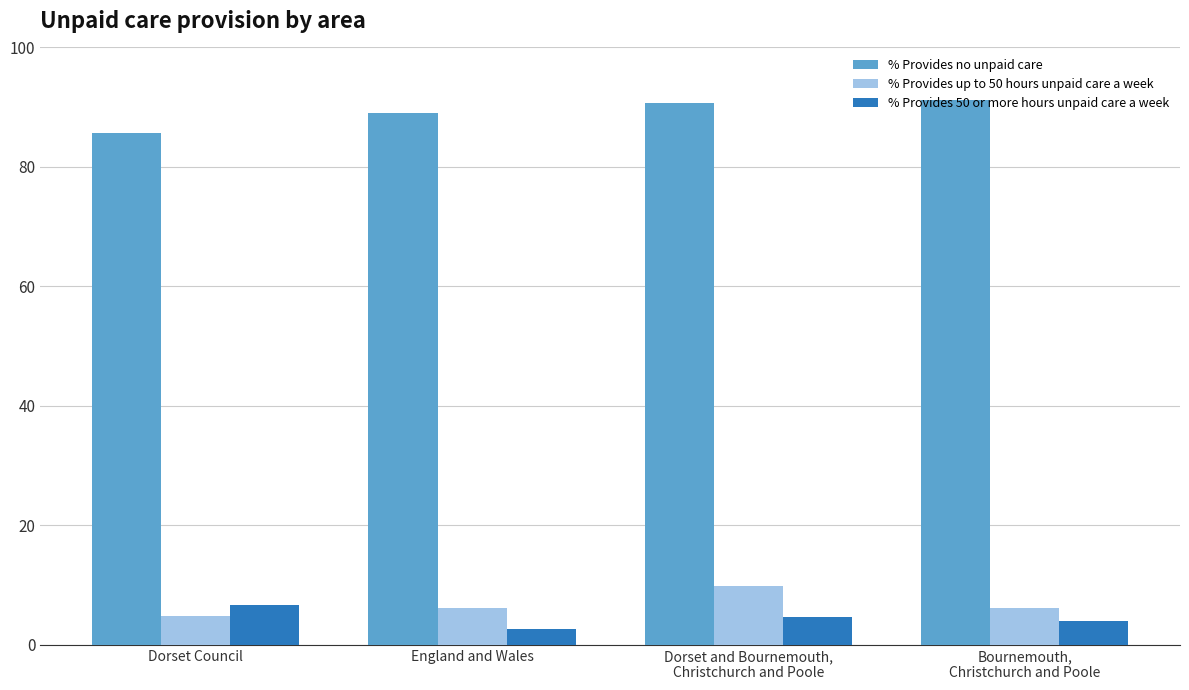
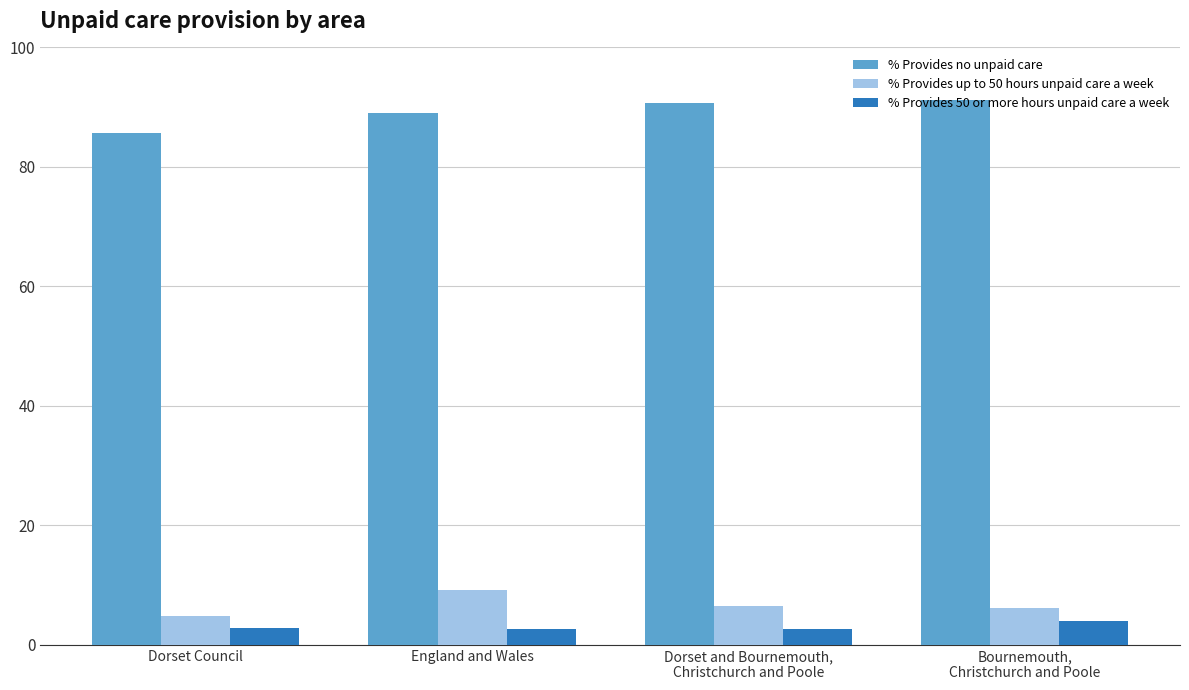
  {
    "% Provides no unpaid care": {
      "Dorset Council": 86,
      "England and Wales": 89,
      "Dorset and Bournemouth, Christchurch and Poole": 91,
      "Bournemouth, Christchurch and Poole": 91
    },
    "% Provides up to 50 hours unpaid care a week": {
      "Dorset Council": 5,
-     "England and Wales": 6,
-     "Dorset and Bournemouth, Christchurch and Poole": 10,
+     "England and Wales": 9,
+     "Dorset and Bournemouth, Christchurch and Poole": 7,
      "Bournemouth, Christchurch and Poole": 6
    },
    "% Provides 50 or more hours unpaid care a week": {
-     "Dorset Council": 7,
+     "Dorset Council": 3,
      "England and Wales": 3,
-     "Dorset and Bournemouth, Christchurch and Poole": 5,
+     "Dorset and Bournemouth, Christchurch and Poole": 3,
      "Bournemouth, Christchurch and Poole": 4
    }
  }
